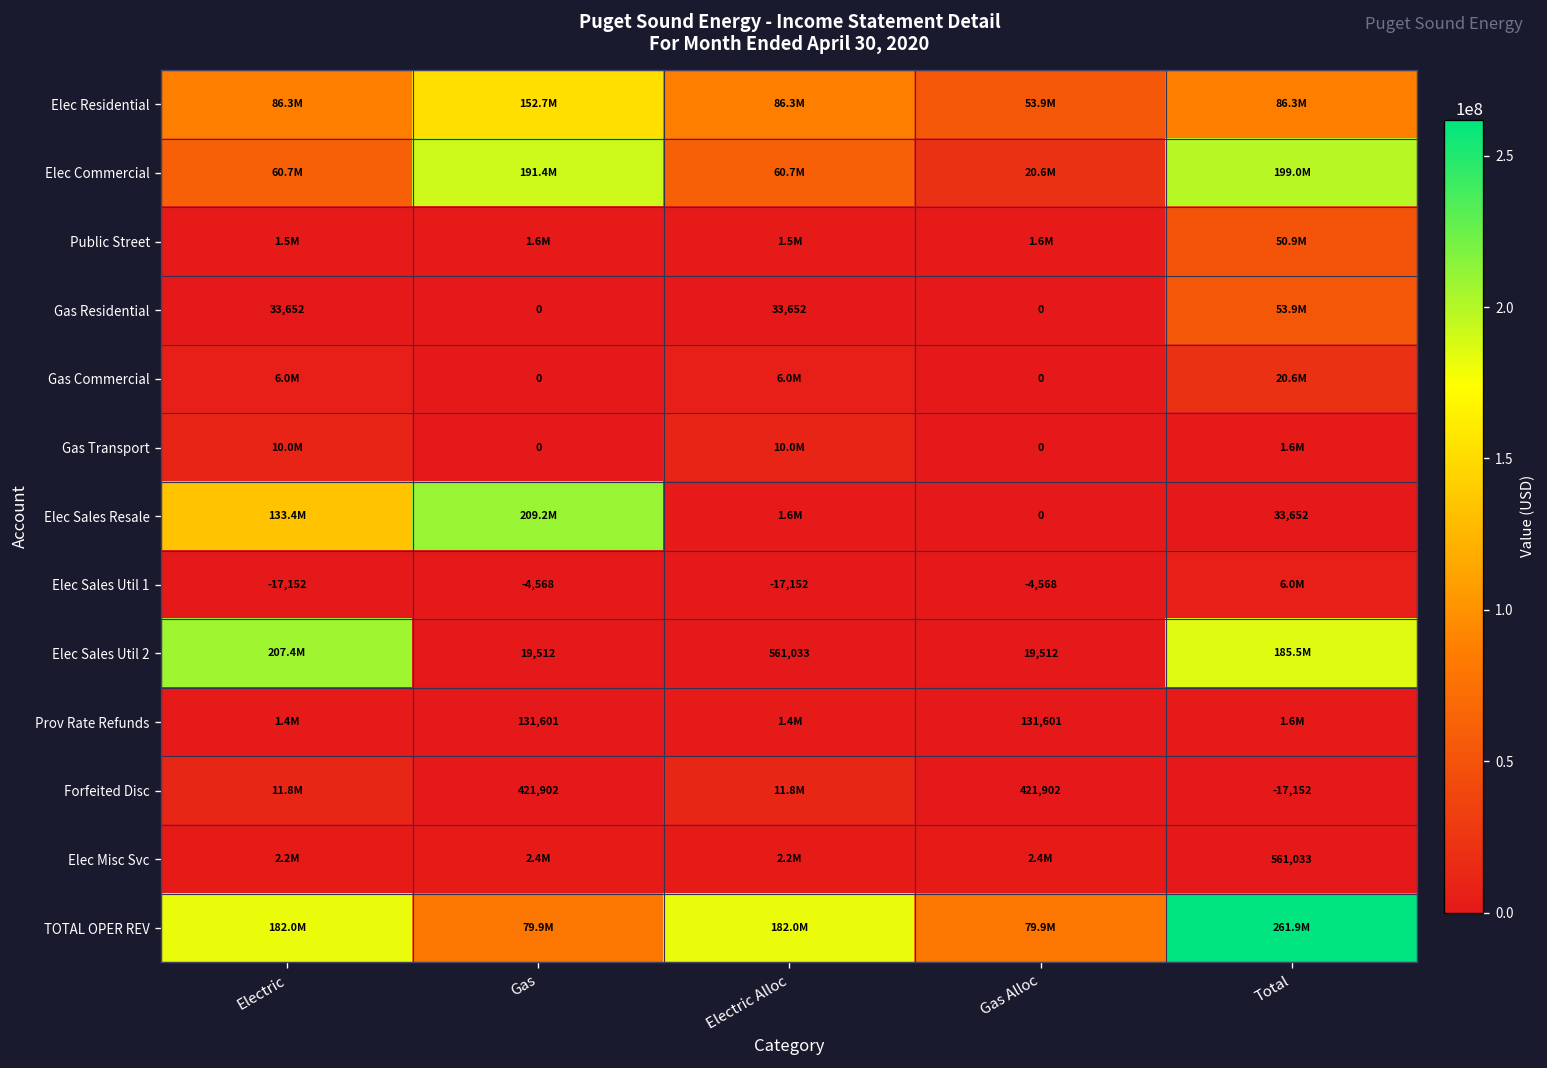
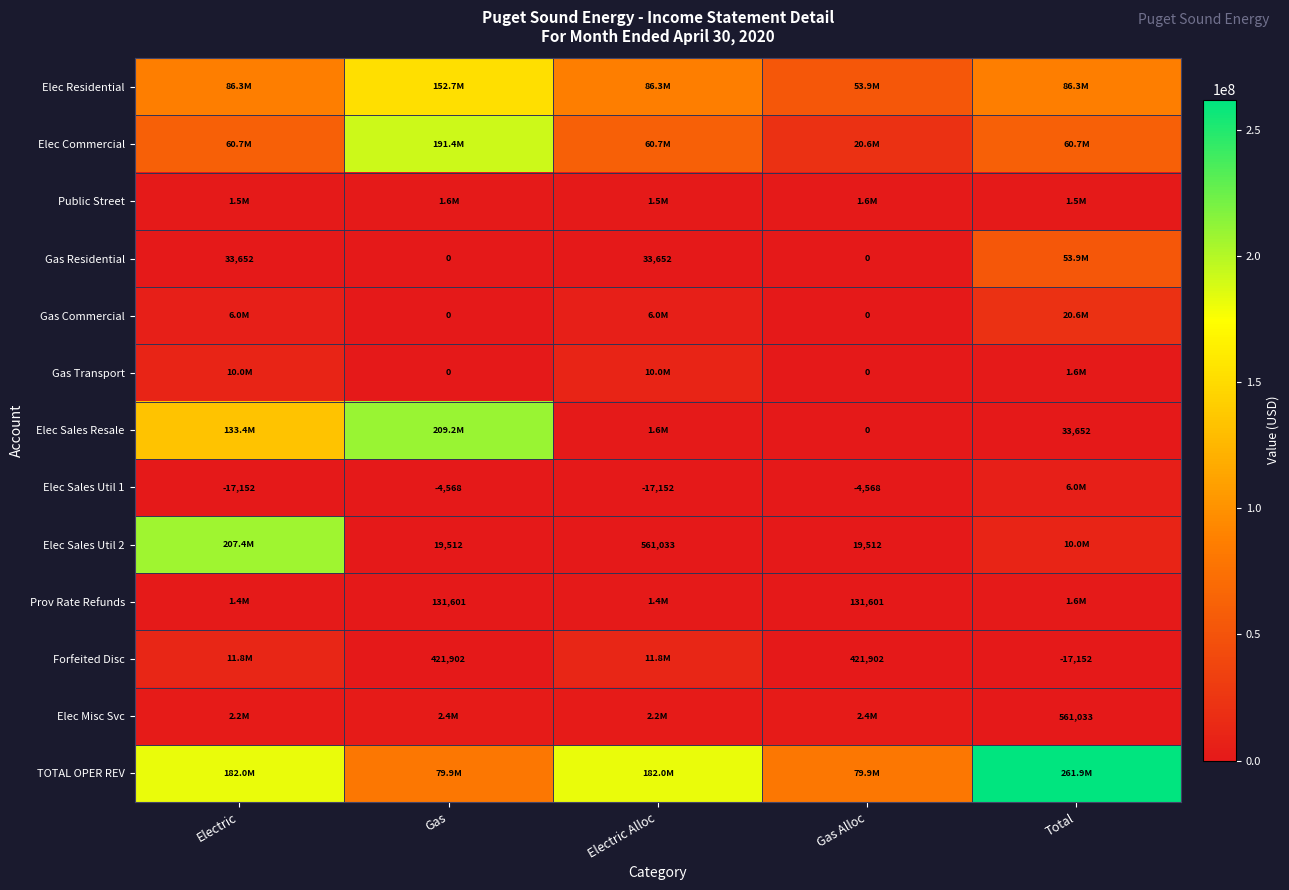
  {
    "Elec Residential": {
      "Electric": "86.3M",
      "Gas": "152.7M",
      "Electric Alloc": "86.3M",
      "Gas Alloc": "53.9M",
      "Total": "86.3M"
    },
    "Elec Commercial": {
      "Electric": "60.7M",
      "Gas": "191.4M",
      "Electric Alloc": "60.7M",
      "Gas Alloc": "20.6M",
-     "Total": "199.0M"
+     "Total": "60.7M"
    },
    "Public Street": {
      "Electric": "1.5M",
      "Gas": "1.6M",
      "Electric Alloc": "1.5M",
      "Gas Alloc": "1.6M",
-     "Total": "50.9M"
+     "Total": "1.5M"
    },
    "Gas Residential": {
      "Electric": "33,652",
      "Gas": "0",
      "Electric Alloc": "33,652",
      "Gas Alloc": "0",
      "Total": "53.9M"
    },
    "Gas Commercial": {
      "Electric": "6.0M",
      "Gas": "0",
      "Electric Alloc": "6.0M",
      "Gas Alloc": "0",
      "Total": "20.6M"
    },
    "Gas Transport": {
      "Electric": "10.0M",
      "Gas": "0",
      "Electric Alloc": "10.0M",
      "Gas Alloc": "0",
      "Total": "1.6M"
    },
    "Elec Sales Resale": {
      "Electric": "133.4M",
      "Gas": "209.2M",
      "Electric Alloc": "1.6M",
      "Gas Alloc": "0",
      "Total": "33,652"
    },
    "Elec Sales Util 1": {
      "Electric": "-17,152",
      "Gas": "-4,568",
      "Electric Alloc": "-17,152",
      "Gas Alloc": "-4,568",
      "Total": "6.0M"
    },
    "Elec Sales Util 2": {
      "Electric": "207.4M",
      "Gas": "19,512",
      "Electric Alloc": "561,033",
      "Gas Alloc": "19,512",
-     "Total": "185.5M"
+     "Total": "10.0M"
    },
    "Prov Rate Refunds": {
      "Electric": "1.4M",
      "Gas": "131,601",
      "Electric Alloc": "1.4M",
      "Gas Alloc": "131,601",
      "Total": "1.6M"
    },
    "Forfeited Disc": {
      "Electric": "11.8M",
      "Gas": "421,902",
      "Electric Alloc": "11.8M",
      "Gas Alloc": "421,902",
      "Total": "-17,152"
    },
    "Elec Misc Svc": {
      "Electric": "2.2M",
      "Gas": "2.4M",
      "Electric Alloc": "2.2M",
      "Gas Alloc": "2.4M",
      "Total": "561,033"
    },
    "TOTAL OPER REV": {
      "Electric": "182.0M",
      "Gas": "79.9M",
      "Electric Alloc": "182.0M",
      "Gas Alloc": "79.9M",
      "Total": "261.9M"
    }
  }
